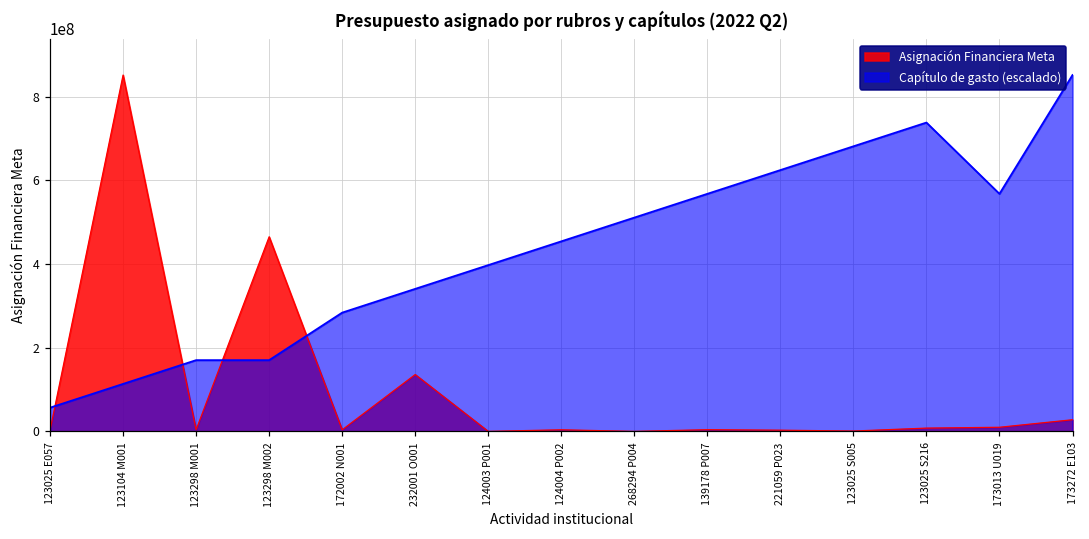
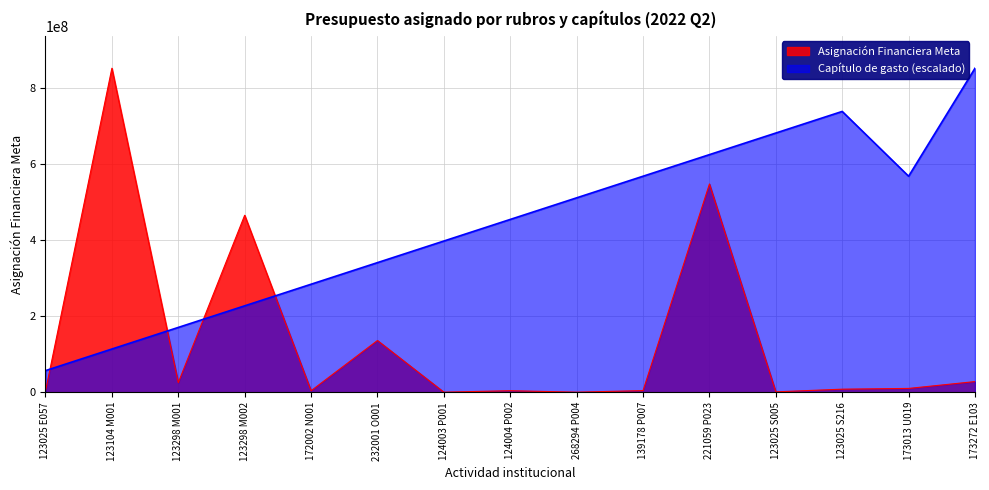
  {
    "Asignación Financiera Meta": {
      "123025 E057": 0,
      "123104 M001": 850000000,
-     "123298 M001": 0,
+     "123298 M001": 30000000,
      "123298 M002": 470000000,
      "172002 N001": 0,
      "232001 O001": 140000000,
      "124003 P001": 0,
      "124004 P002": 0,
      "268294 P004": 0,
      "139178 P007": 0,
-     "221059 P023": 0,
+     "221059 P023": 550000000,
      "123025 S005": 0,
      "123025 S216": 10000000,
      "173013 U019": 10000000,
      "173272 E103": 30000000
    },
    "Capítulo de gasto (escalado)": {
      "123025 E057": 60000000,
      "123104 M001": 110000000,
      "123298 M001": 170000000,
-     "123298 M002": 170000000,
+     "123298 M002": 230000000,
      "172002 N001": 280000000,
      "232001 O001": 340000000,
      "124003 P001": 400000000,
      "124004 P002": 450000000,
      "268294 P004": 510000000,
      "139178 P007": 570000000,
      "221059 P023": 620000000,
      "123025 S005": 680000000,
      "123025 S216": 740000000,
      "173013 U019": 570000000,
      "173272 E103": 850000000
    }
  }
